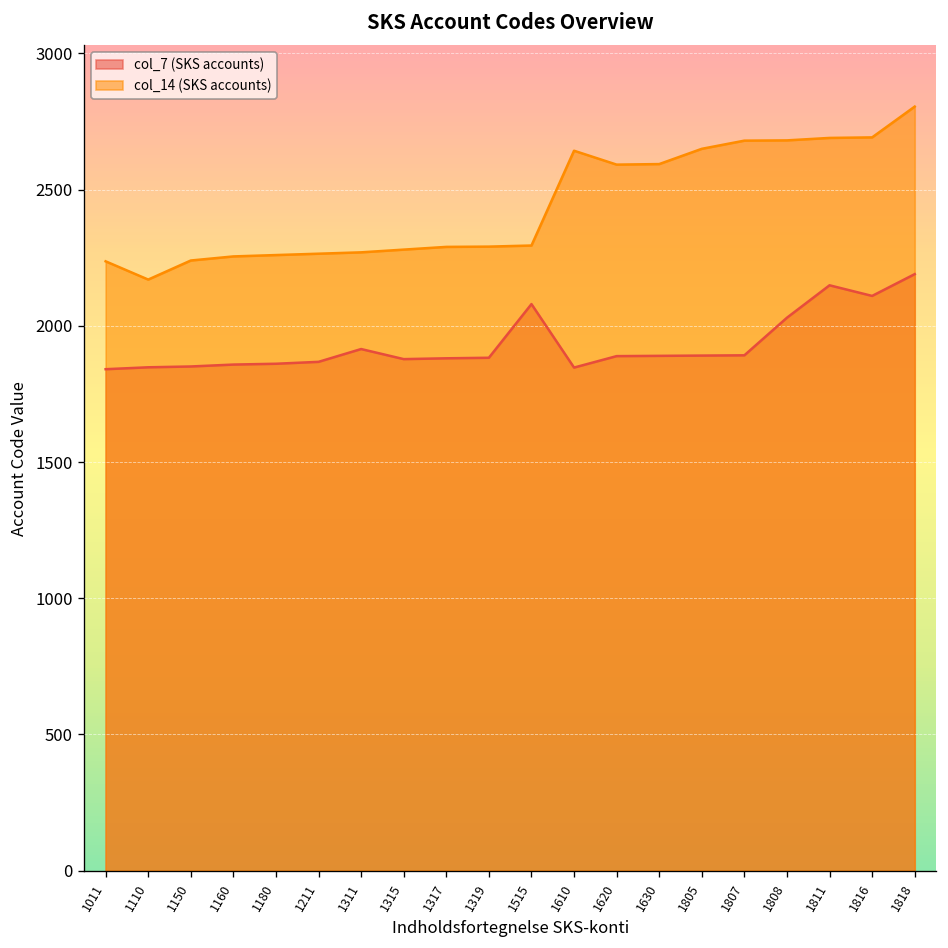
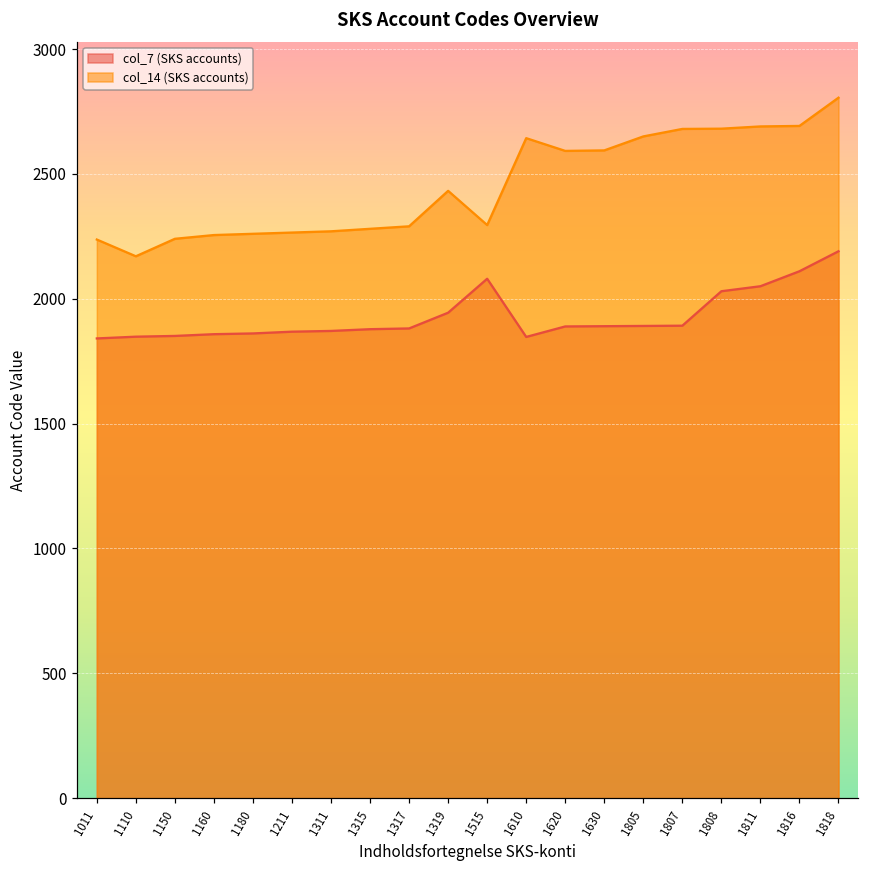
  {
    "col_7 (SKS accounts)": {
      "1011": 1840,
      "1110": 1850,
      "1150": 1850,
      "1160": 1860,
      "1180": 1860,
      "1211": 1870,
-     "1311": 1920,
+     "1311": 1870,
      "1315": 1880,
      "1317": 1880,
-     "1319": 1880,
+     "1319": 1940,
      "1515": 2080,
      "1610": 1850,
      "1620": 1890,
      "1630": 1890,
      "1805": 1890,
      "1807": 1890,
      "1808": 2030,
-     "1811": 2150,
+     "1811": 2050,
      "1816": 2110,
      "1818": 2190
    },
    "col_14 (SKS accounts)": {
      "1011": 2240,
      "1110": 2170,
      "1150": 2240,
      "1160": 2260,
      "1180": 2260,
      "1211": 2270,
      "1311": 2270,
      "1315": 2280,
      "1317": 2290,
-     "1319": 2290,
+     "1319": 2430,
      "1515": 2300,
      "1610": 2640,
      "1620": 2590,
      "1630": 2590,
      "1805": 2650,
      "1807": 2680,
      "1808": 2680,
      "1811": 2690,
      "1816": 2690,
      "1818": 2810
    }
  }
